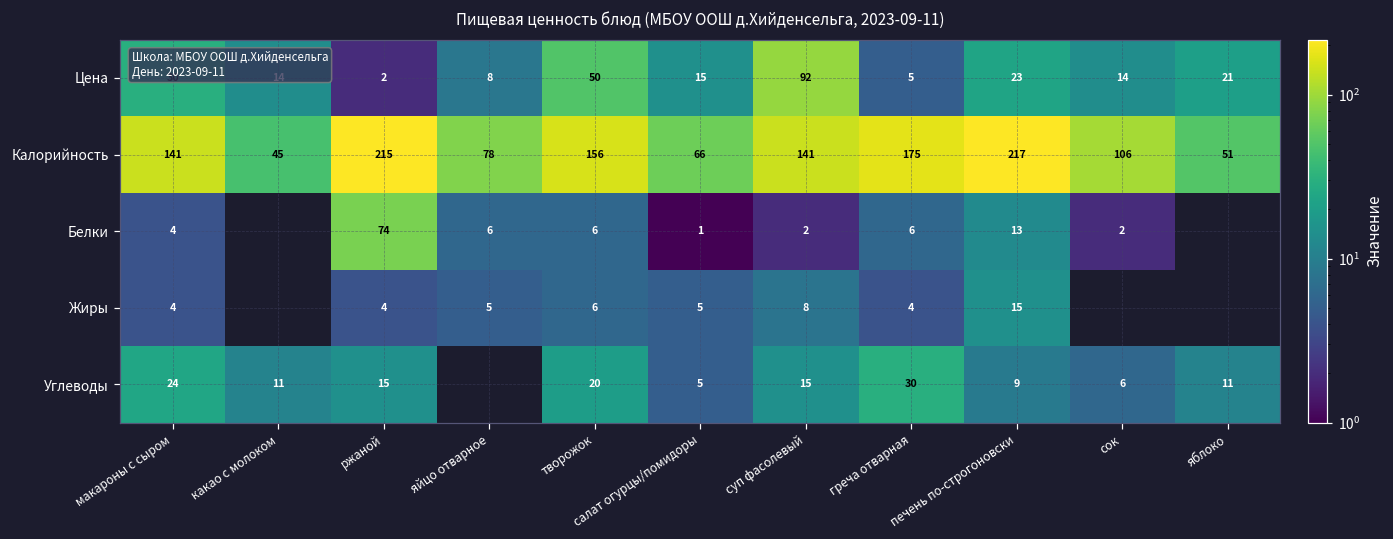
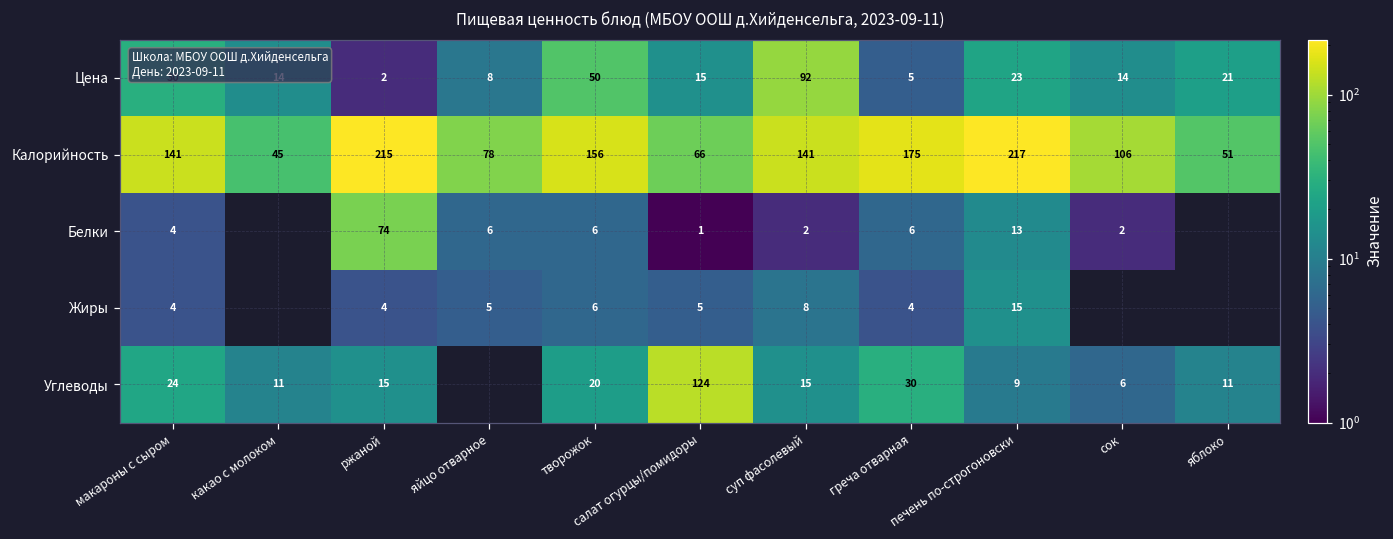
  {
    "Цена": {
      "ржаной": 2,
      "яйцо отварное": 8,
      "творожок": 50,
      "салат огурцы/помидоры": 15,
      "суп фасолевый": 92,
      "греча отварная": 5,
      "печень по-строгоновски": 23,
      "сок": 14,
      "яблоко": 21
    },
    "Калорийность": {
      "макароны с сыром": 141,
      "какао с молоком": 45,
      "ржаной": 215,
      "яйцо отварное": 78,
      "творожок": 156,
      "салат огурцы/помидоры": 66,
      "суп фасолевый": 141,
      "греча отварная": 175,
      "печень по-строгоновски": 217,
      "сок": 106,
      "яблоко": 51
    },
    "Белки": {
      "макароны с сыром": 4,
      "ржаной": 74,
      "яйцо отварное": 6,
      "творожок": 6,
      "салат огурцы/помидоры": 1,
      "суп фасолевый": 2,
      "греча отварная": 6,
      "печень по-строгоновски": 13,
      "сок": 2
    },
    "Жиры": {
      "макароны с сыром": 4,
      "ржаной": 4,
      "яйцо отварное": 5,
      "творожок": 6,
      "салат огурцы/помидоры": 5,
      "суп фасолевый": 8,
      "греча отварная": 4,
      "печень по-строгоновски": 15
    },
    "Углеводы": {
      "макароны с сыром": 24,
      "какао с молоком": 11,
      "ржаной": 15,
      "творожок": 20,
-     "салат огурцы/помидоры": 5,
+     "салат огурцы/помидоры": 124,
      "суп фасолевый": 15,
      "греча отварная": 30,
      "печень по-строгоновски": 9,
      "сок": 6,
      "яблоко": 11
    }
  }
